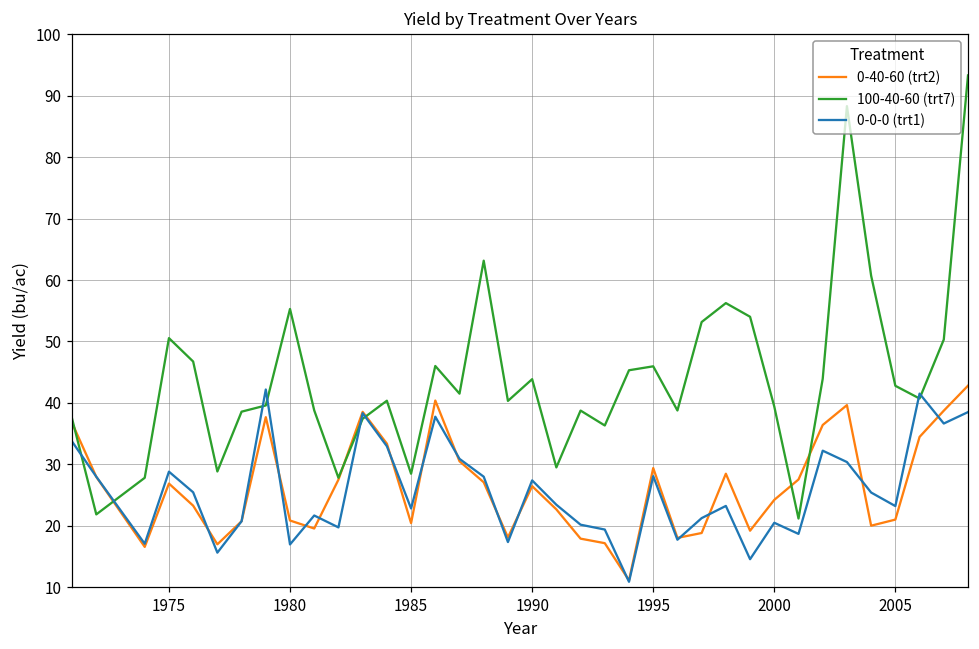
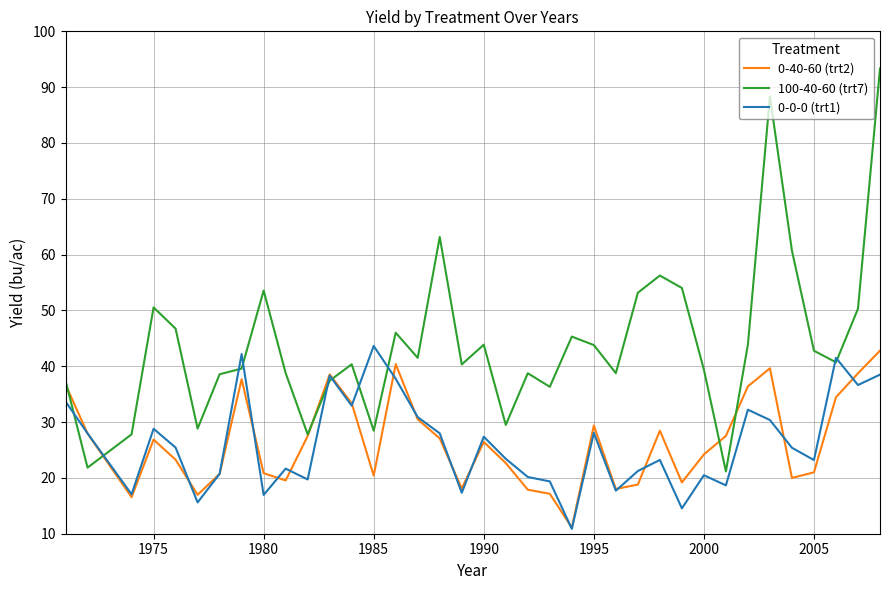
  {
    "0-40-60 (trt2)": {
      "1975": 27,
      "1980": 21,
      "1985": 20,
      "1990": 26,
      "1995": 29,
      "2000": 24,
      "2005": 21
    },
    "100-40-60 (trt7)": {
      "1975": 51,
-     "1980": 55,
+     "1980": 54,
      "1985": 28,
      "1990": 44,
-     "1995": 46,
+     "1995": 44,
      "2000": 39,
      "2005": 43
    },
    "0-0-0 (trt1)": {
      "1975": 29,
      "1980": 17,
-     "1985": 23,
+     "1985": 44,
      "1990": 27,
      "1995": 28,
      "2000": 20,
      "2005": 23
    }
  }
